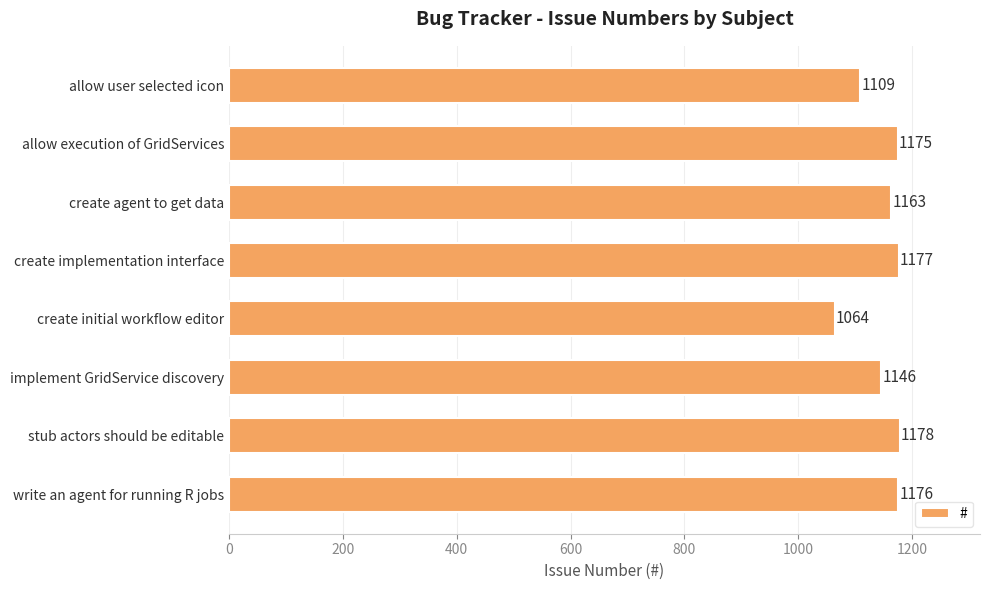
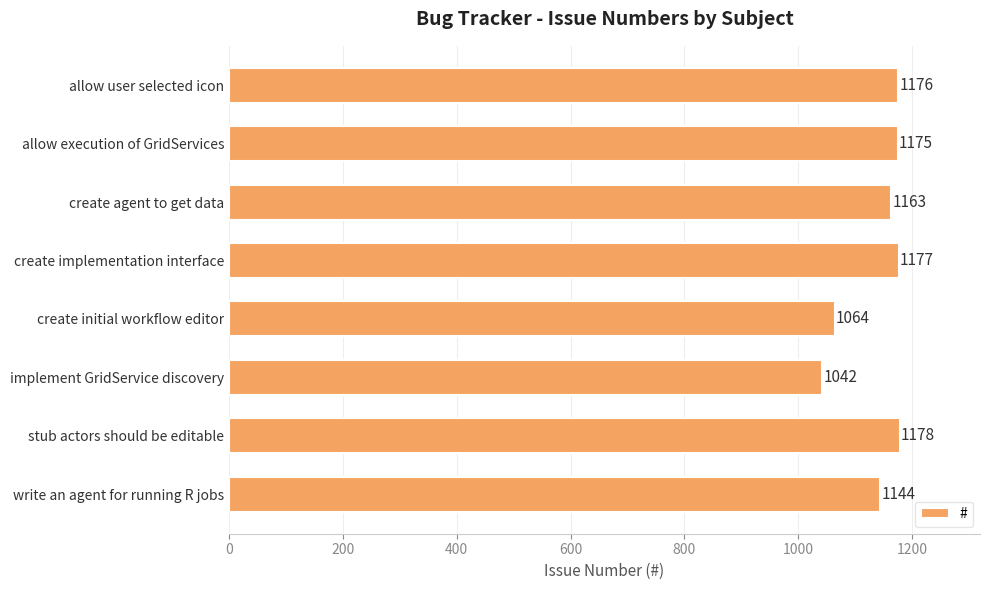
  {
-   "allow user selected icon": 1109,
+   "allow user selected icon": 1176,
    "allow execution of GridServices": 1175,
    "create agent to get data": 1163,
    "create implementation interface": 1177,
    "create initial workflow editor": 1064,
-   "implement GridService discovery": 1146,
+   "implement GridService discovery": 1042,
    "stub actors should be editable": 1178,
-   "write an agent for running R jobs": 1176
+   "write an agent for running R jobs": 1144
  }
